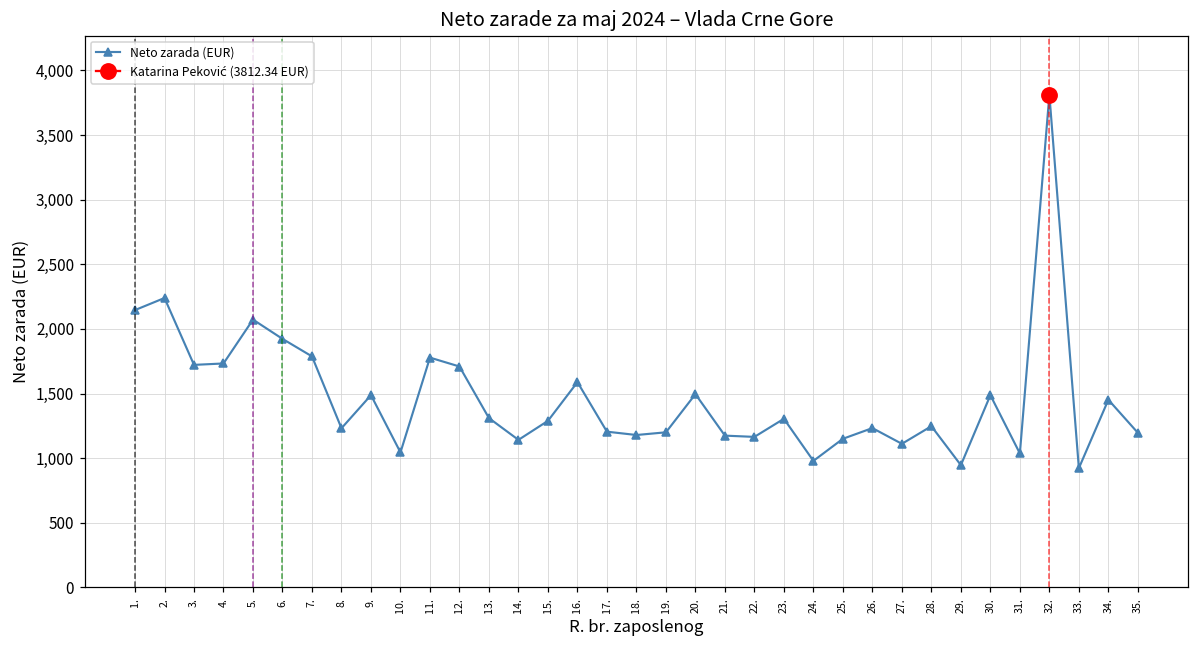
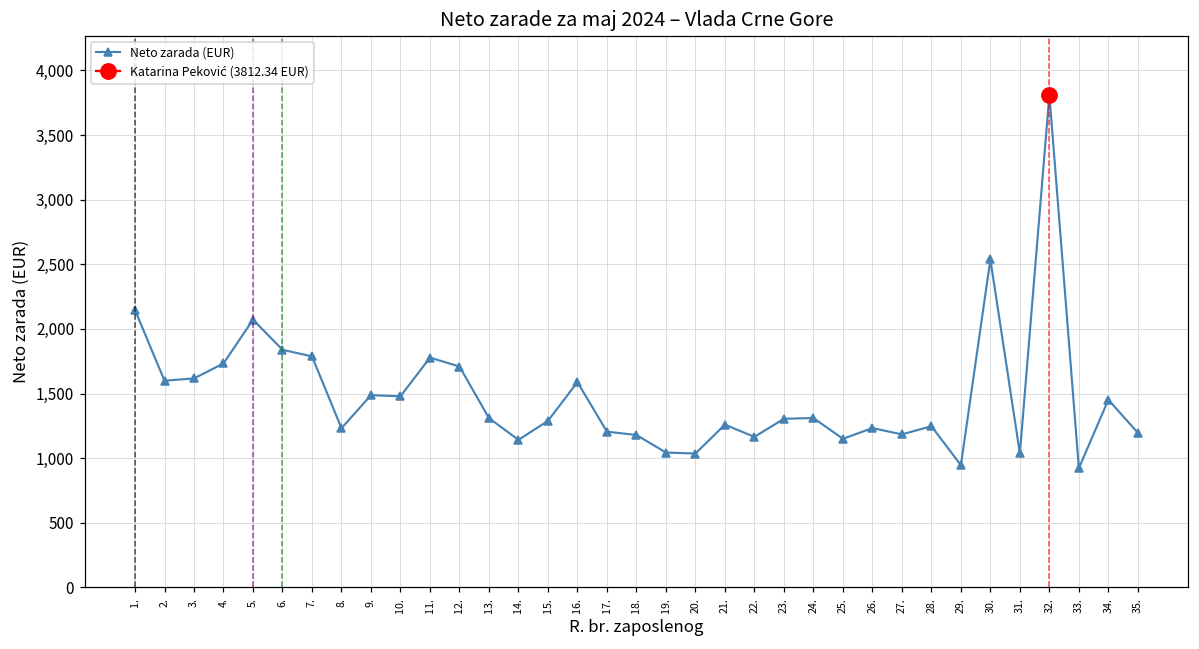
  {
    "Neto zarada (EUR)": {
      "1.": "2,150",
-     "2.": "2,240",
-     "3.": "1,720",
+     "2.": "1,600",
+     "3.": "1,620",
      "4.": "1,730",
      "5.": "2,070",
-     "6.": "1,920",
+     "6.": "1,840",
      "7.": "1,790",
      "8.": "1,230",
      "9.": "1,490",
-     "10.": "1,040",
+     "10.": "1,480",
      "11.": "1,780",
      "12.": "1,710",
      "13.": "1,310",
      "14.": "1,140",
      "15.": "1,290",
      "16.": "1,590",
      "17.": "1,200",
      "18.": "1,180",
-     "19.": "1,200",
-     "20.": "1,500",
-     "21.": "1,170",
+     "19.": "1,040",
+     "20.": "1,040",
+     "21.": "1,260",
      "22.": "1,160",
      "23.": "1,300",
-     "24.": "980",
+     "24.": "1,310",
      "25.": "1,150",
      "26.": "1,230",
-     "27.": "1,110",
+     "27.": "1,180",
      "28.": "1,250",
      "29.": "950",
-     "30.": "1,490",
+     "30.": "2,540",
      "31.": "1,040",
      "33.": "920",
      "34.": "1,450",
      "35.": "1,200"
    }
  }
